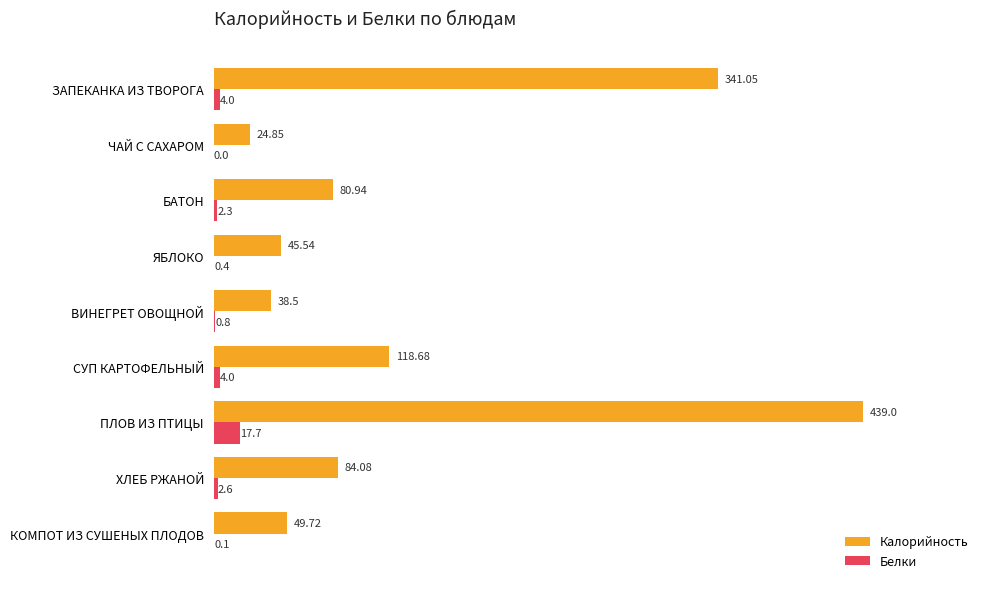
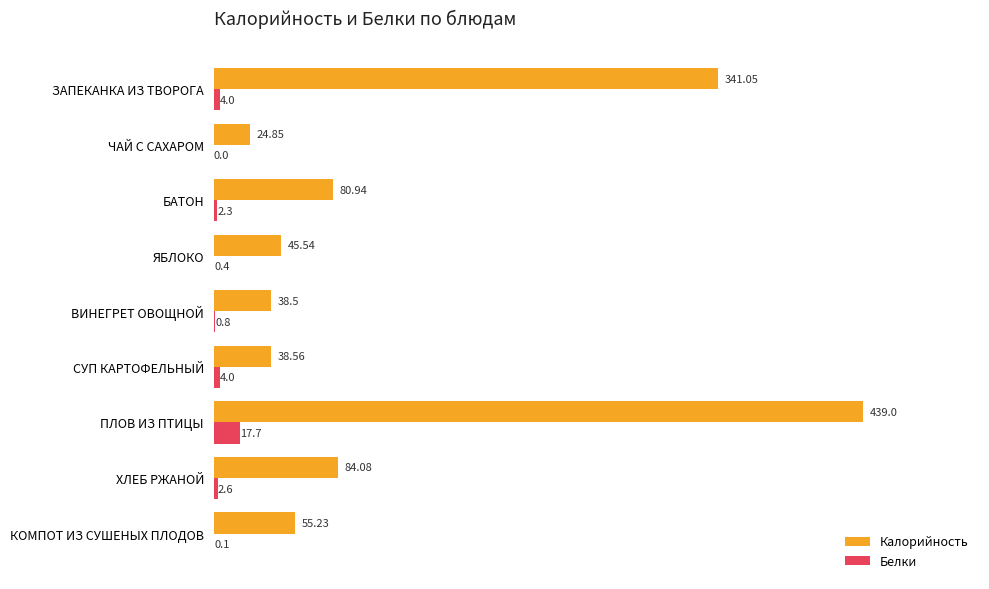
  {
    "Калорийность": {
      "ЗАПЕКАНКА ИЗ ТВОРОГА": 341.05,
      "ЧАЙ С САХАРОМ": 24.85,
      "БАТОН": 80.94,
      "ЯБЛОКО": 45.54,
      "ВИНЕГРЕТ ОВОЩНОЙ": 38.5,
-     "СУП КАРТОФЕЛЬНЫЙ": 118.68,
+     "СУП КАРТОФЕЛЬНЫЙ": 38.56,
      "ПЛОВ ИЗ ПТИЦЫ": 439.0,
      "ХЛЕБ РЖАНОЙ": 84.08,
-     "КОМПОТ ИЗ СУШЕНЫХ ПЛОДОВ": 49.72
+     "КОМПОТ ИЗ СУШЕНЫХ ПЛОДОВ": 55.23
    },
    "Белки": {
      "ЗАПЕКАНКА ИЗ ТВОРОГА": 4.0,
      "ЧАЙ С САХАРОМ": 0.0,
      "БАТОН": 2.3,
      "ЯБЛОКО": 0.4,
      "ВИНЕГРЕТ ОВОЩНОЙ": 0.8,
      "СУП КАРТОФЕЛЬНЫЙ": 4.0,
      "ПЛОВ ИЗ ПТИЦЫ": 17.7,
      "ХЛЕБ РЖАНОЙ": 2.6,
      "КОМПОТ ИЗ СУШЕНЫХ ПЛОДОВ": 0.1
    }
  }
